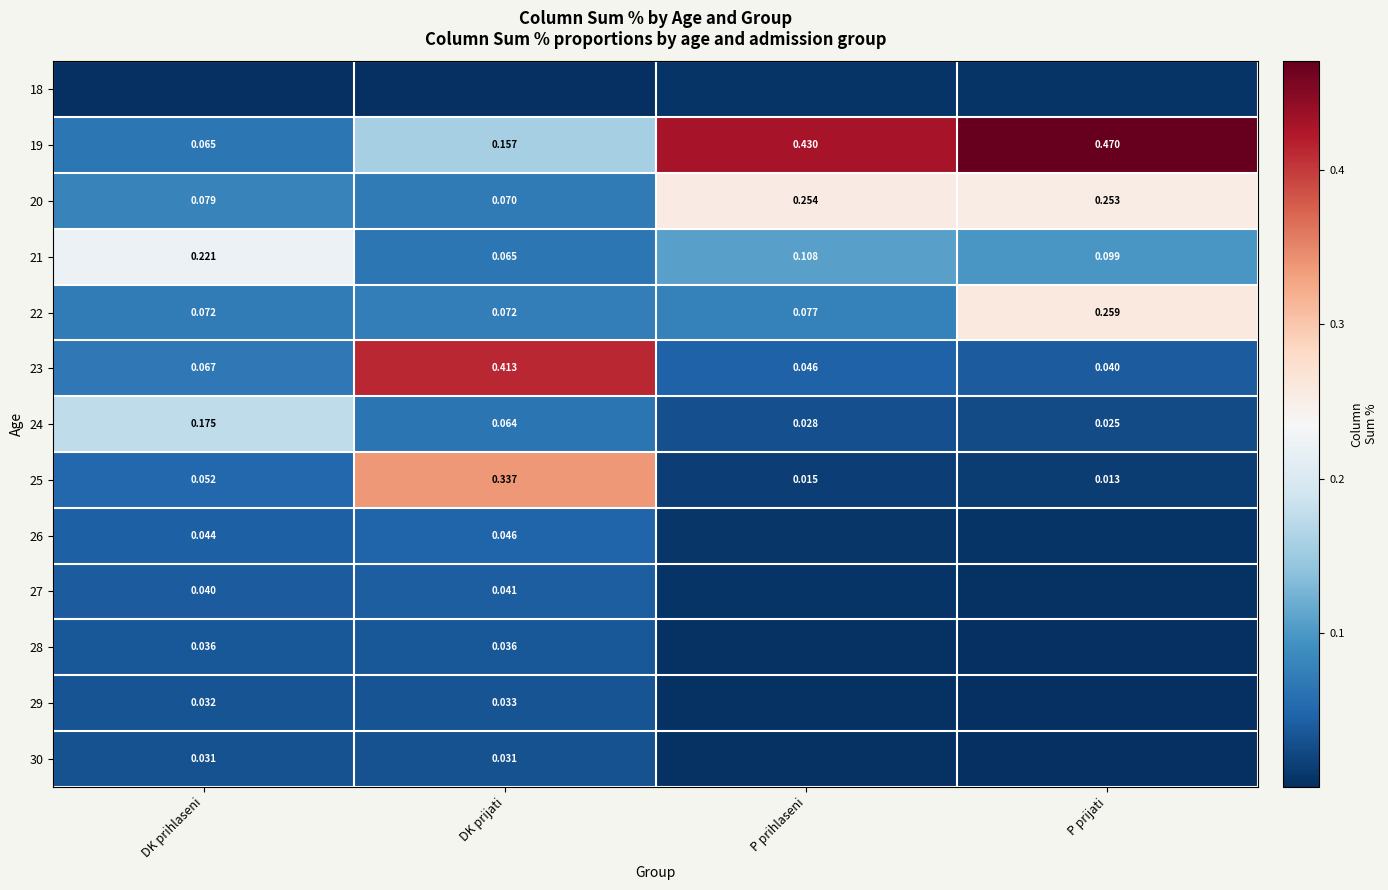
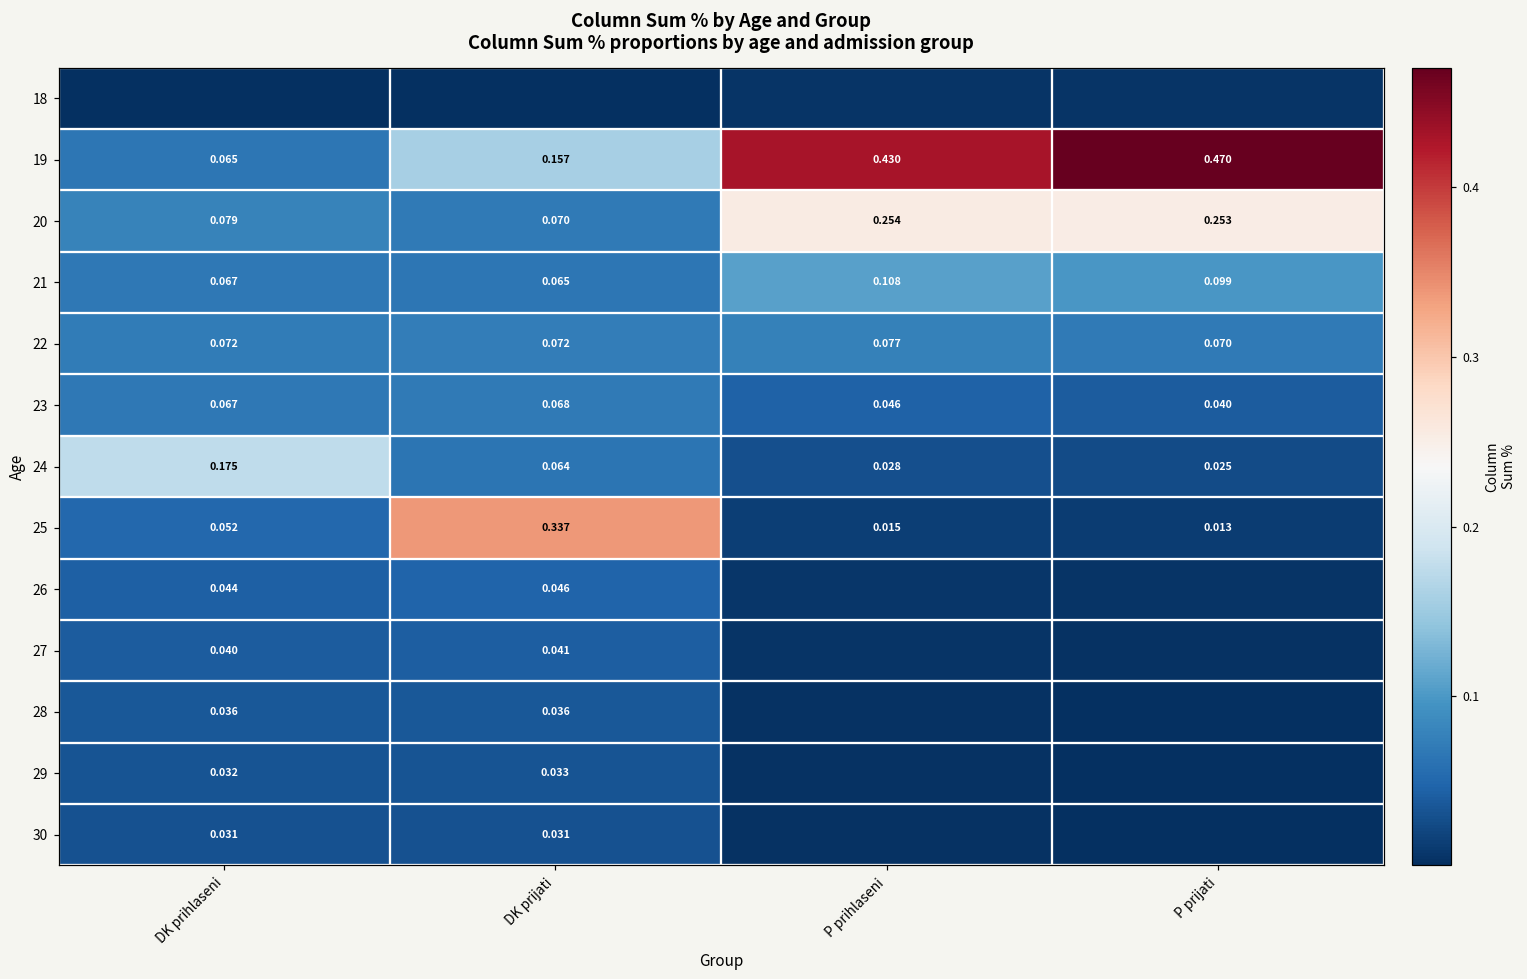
  {
    "19": {
      "DK prihlaseni": 0.065,
      "DK prijati": 0.157,
      "P prihlaseni": 0.430,
      "P prijati": 0.470
    },
    "20": {
      "DK prihlaseni": 0.079,
      "DK prijati": 0.070,
      "P prihlaseni": 0.254,
      "P prijati": 0.253
    },
    "21": {
-     "DK prihlaseni": 0.221,
+     "DK prihlaseni": 0.067,
      "DK prijati": 0.065,
      "P prihlaseni": 0.108,
      "P prijati": 0.099
    },
    "22": {
      "DK prihlaseni": 0.072,
      "DK prijati": 0.072,
      "P prihlaseni": 0.077,
-     "P prijati": 0.259
+     "P prijati": 0.070
    },
    "23": {
      "DK prihlaseni": 0.067,
-     "DK prijati": 0.413,
+     "DK prijati": 0.068,
      "P prihlaseni": 0.046,
      "P prijati": 0.040
    },
    "24": {
      "DK prihlaseni": 0.175,
      "DK prijati": 0.064,
      "P prihlaseni": 0.028,
      "P prijati": 0.025
    },
    "25": {
      "DK prihlaseni": 0.052,
      "DK prijati": 0.337,
      "P prihlaseni": 0.015,
      "P prijati": 0.013
    },
    "26": {
      "DK prihlaseni": 0.044,
      "DK prijati": 0.046
    },
    "27": {
      "DK prihlaseni": 0.040,
      "DK prijati": 0.041
    },
    "28": {
      "DK prihlaseni": 0.036,
      "DK prijati": 0.036
    },
    "29": {
      "DK prihlaseni": 0.032,
      "DK prijati": 0.033
    },
    "30": {
      "DK prihlaseni": 0.031,
      "DK prijati": 0.031
    }
  }
